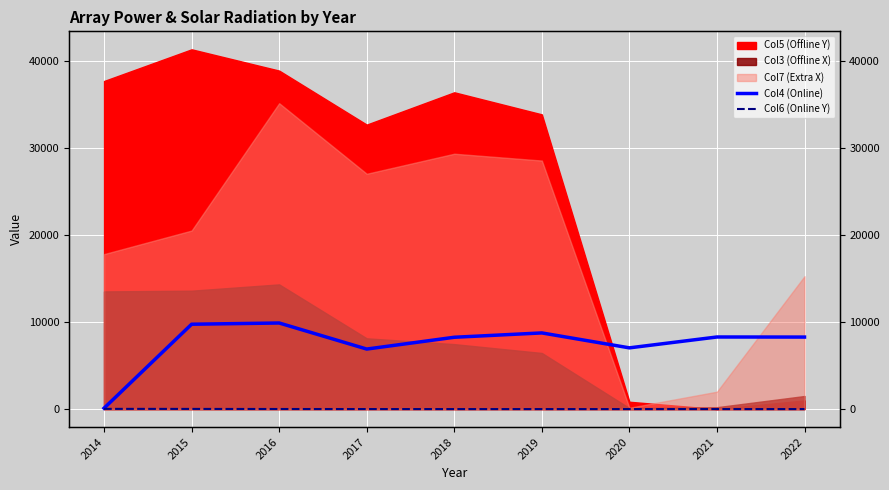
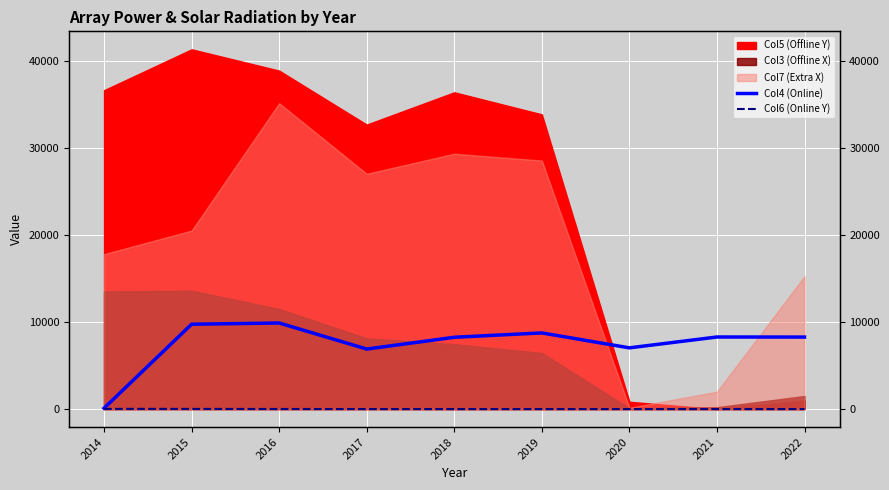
  {
    "Col5 (Offline Y)": {
-     "2014": 38000,
+     "2014": 37000,
      "2015": 41000,
      "2016": 39000,
      "2017": 33000,
      "2018": 36000,
      "2019": 34000,
      "2020": 1000,
      "2022": 1000
    },
    "Col4 (Online)": {
      "2015": 10000,
      "2016": 10000,
      "2017": 7000,
      "2018": 8000,
      "2019": 9000,
      "2020": 7000,
      "2021": 8000,
      "2022": 8000
    },
    "Col3 (Offline X)": {
      "2014": 14000,
      "2015": 14000,
-     "2016": 14000,
+     "2016": 12000,
      "2017": 8000,
      "2018": 7000,
      "2019": 6000,
      "2022": 2000
    },
    "Col6 (Online Y)": {
      "2015": 0,
      "2016": 0,
      "2017": 0,
      "2018": 0,
      "2019": 0,
      "2022": 0
    },
    "Col7 (Extra X)": {
      "2014": 18000,
      "2015": 21000,
      "2016": 35000,
      "2017": 27000,
      "2018": 29000,
      "2019": 29000,
      "2021": 2000,
      "2022": 15000
    }
  }
